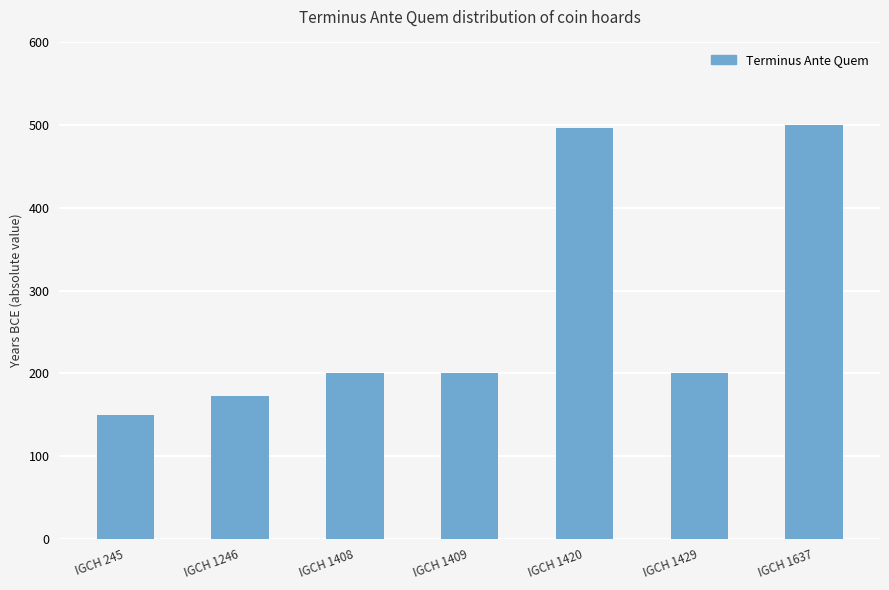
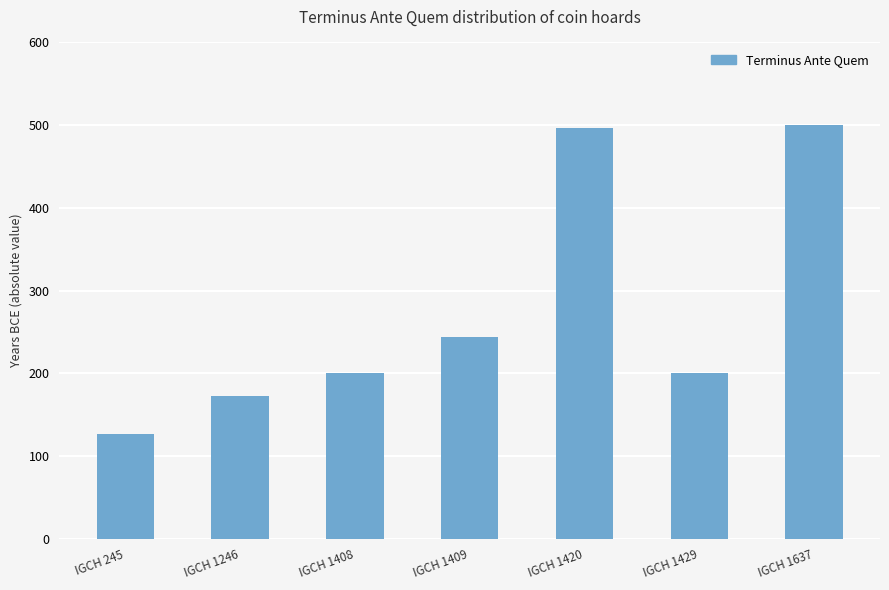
  {
-   "IGCH 245": 150,
+   "IGCH 245": 130,
    "IGCH 1246": 170,
    "IGCH 1408": 200,
-   "IGCH 1409": 200,
+   "IGCH 1409": 240,
    "IGCH 1420": 500,
    "IGCH 1429": 200,
    "IGCH 1637": 500
  }
